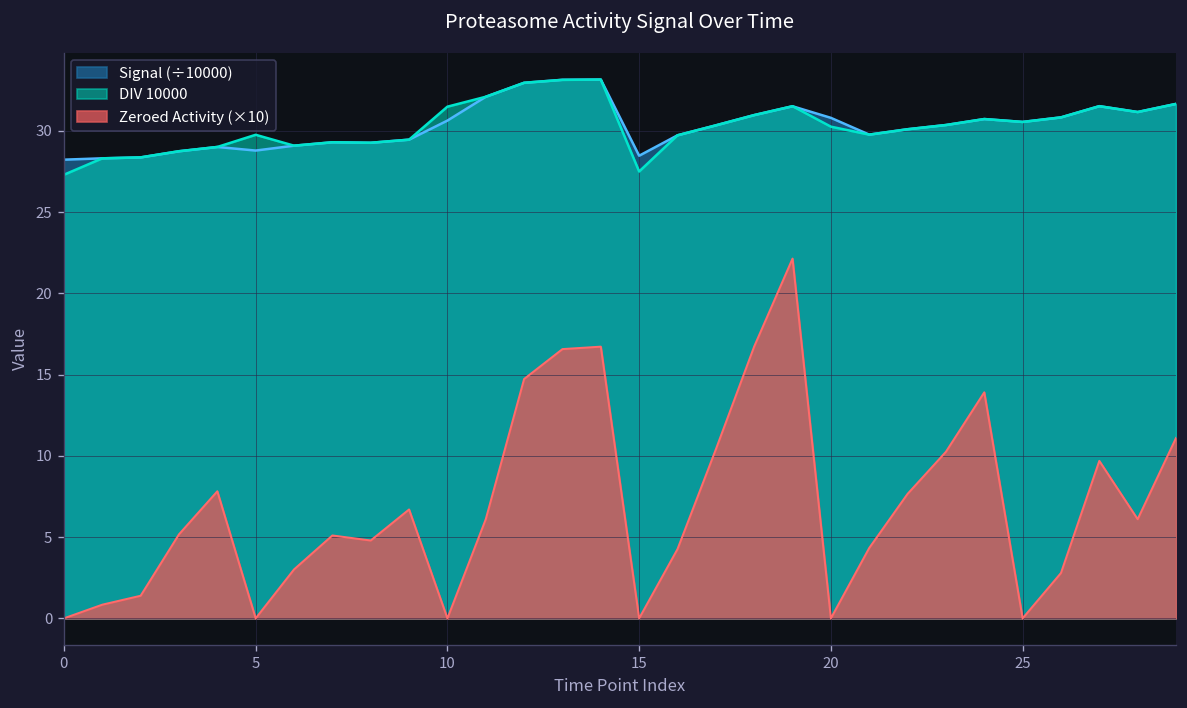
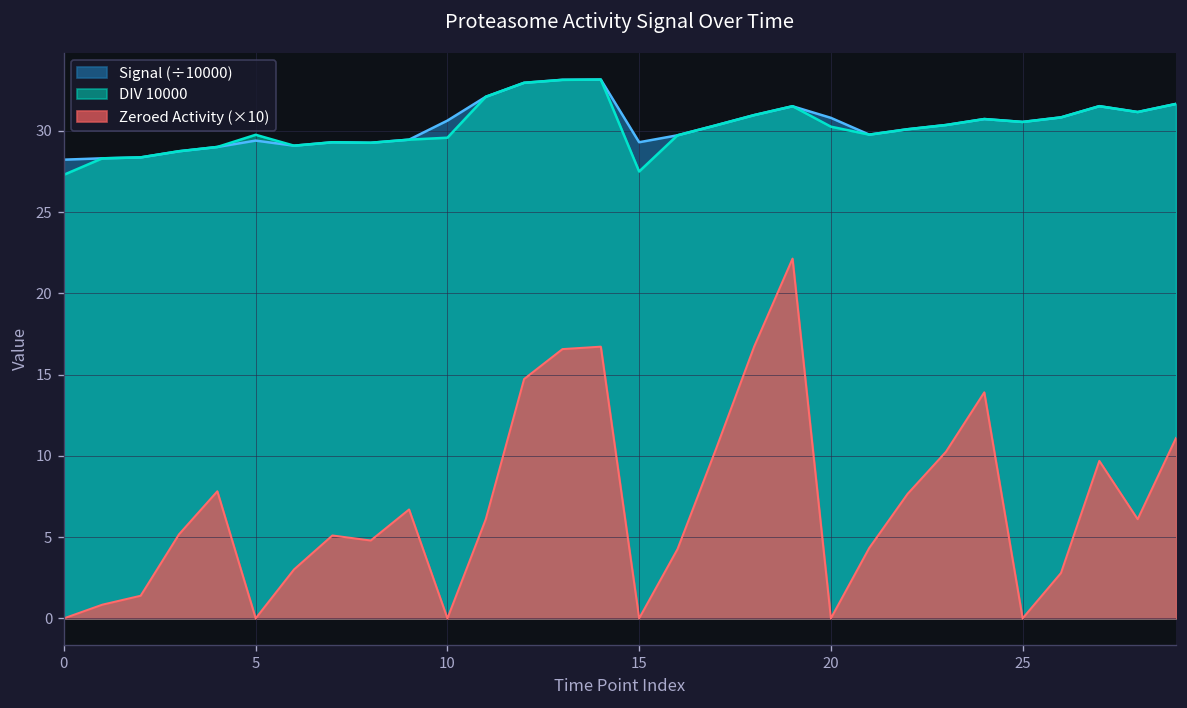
  {
    "Signal (÷10000)": {
      "0": 28.2,
-     "5": 28.8,
+     "5": 29.4,
      "10": 30.6,
-     "15": 28.5,
+     "15": 29.3,
      "20": 30.8
    },
    "DIV 10000": {
      "0": 27.3,
      "5": 29.8,
-     "10": 31.5,
+     "10": 29.6,
      "15": 27.5,
      "20": 30.3
    },
    "Zeroed Activity (×10)": {
      "0": 0.0,
      "5": 0.0,
      "10": 0.0,
      "15": 0.0,
      "20": 0.0,
      "25": 0.0
    }
  }
